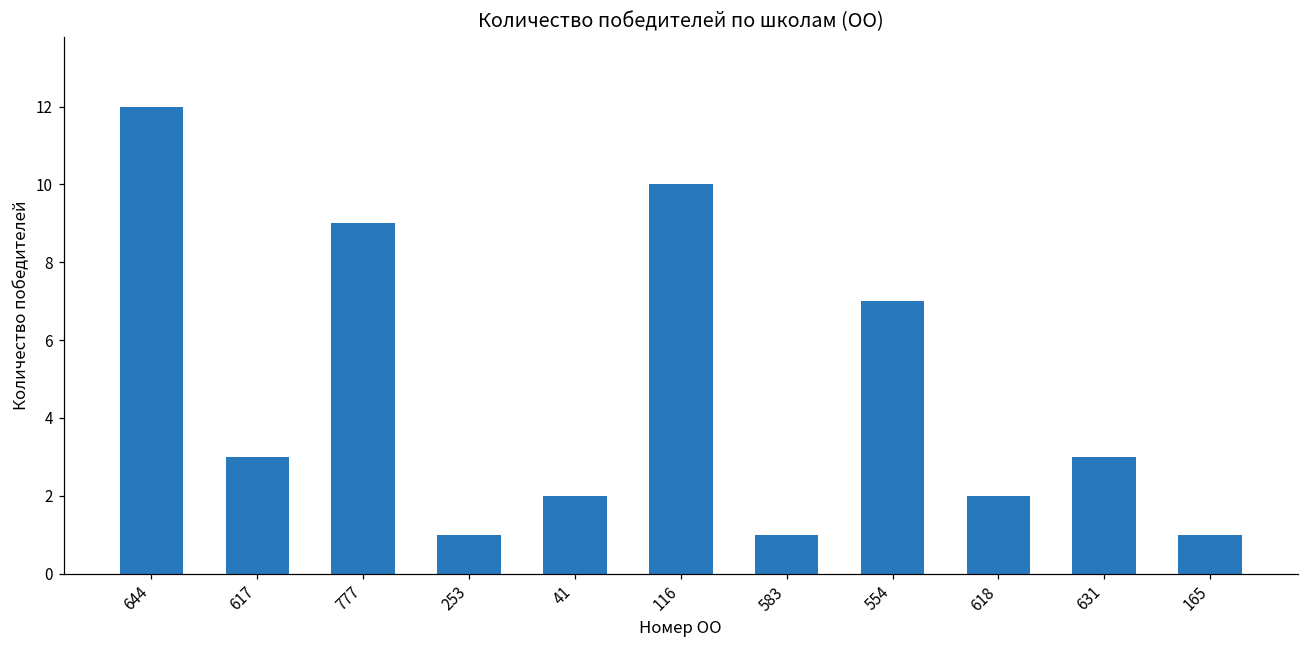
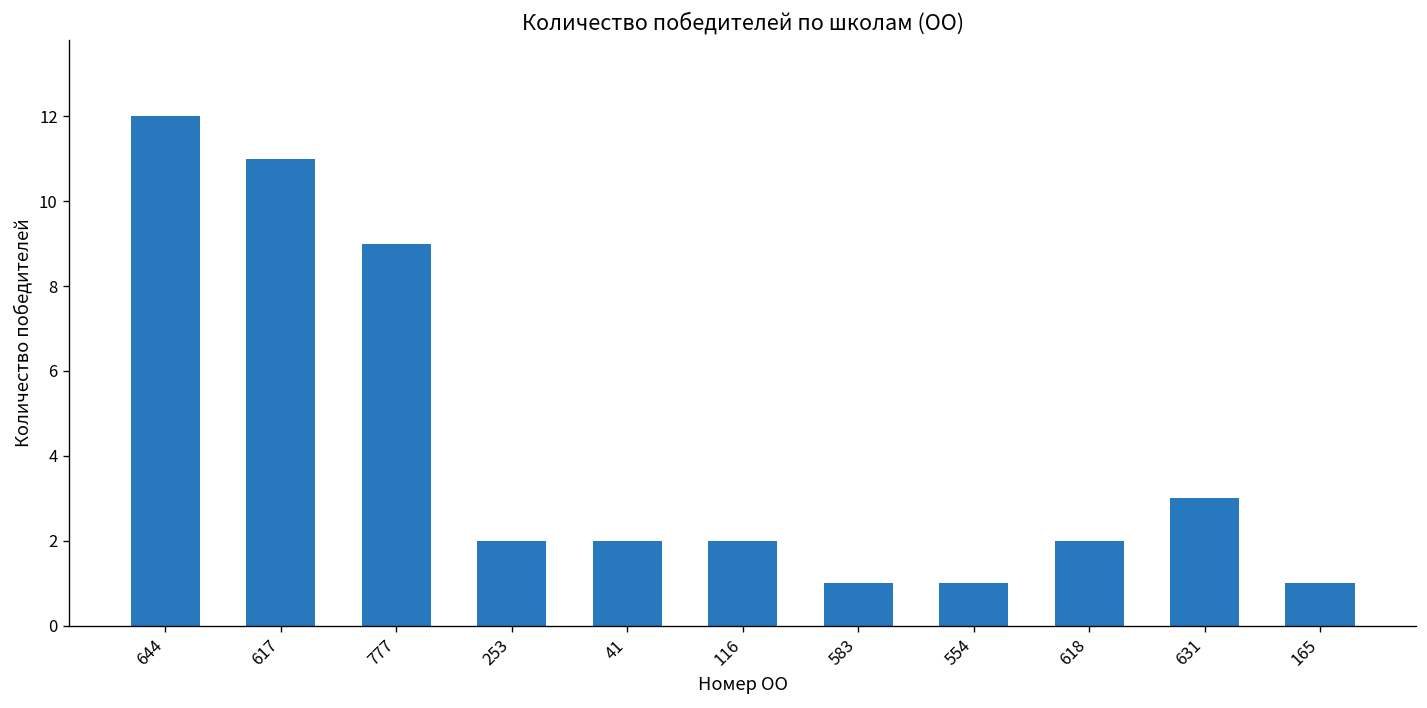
  {
    "644": 12,
-   "617": 3,
+   "617": 11,
    "777": 9,
-   "253": 1,
+   "253": 2,
    "41": 2,
-   "116": 10,
+   "116": 2,
    "583": 1,
-   "554": 7,
+   "554": 1,
    "618": 2,
    "631": 3,
    "165": 1
  }
